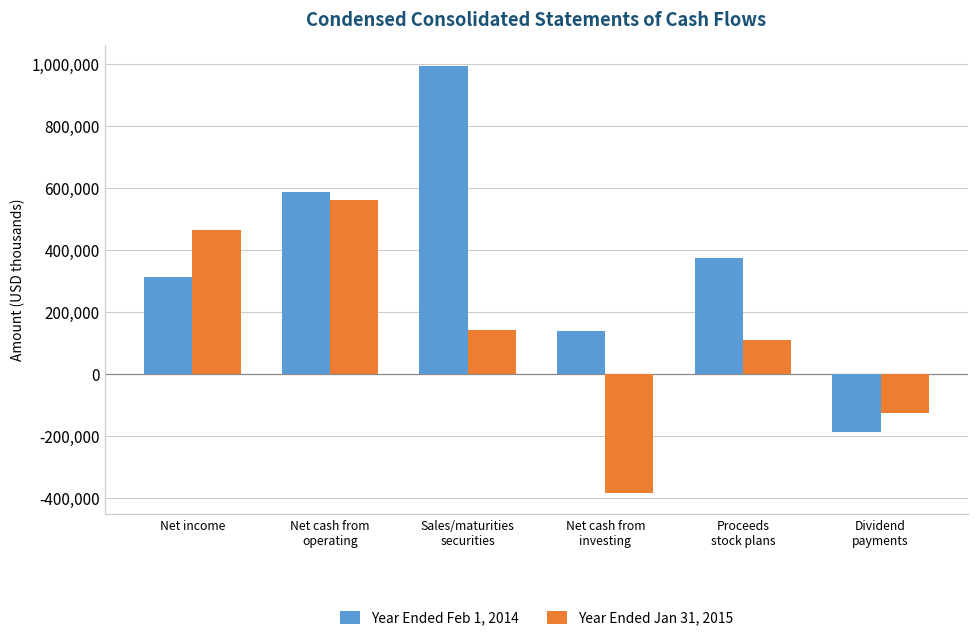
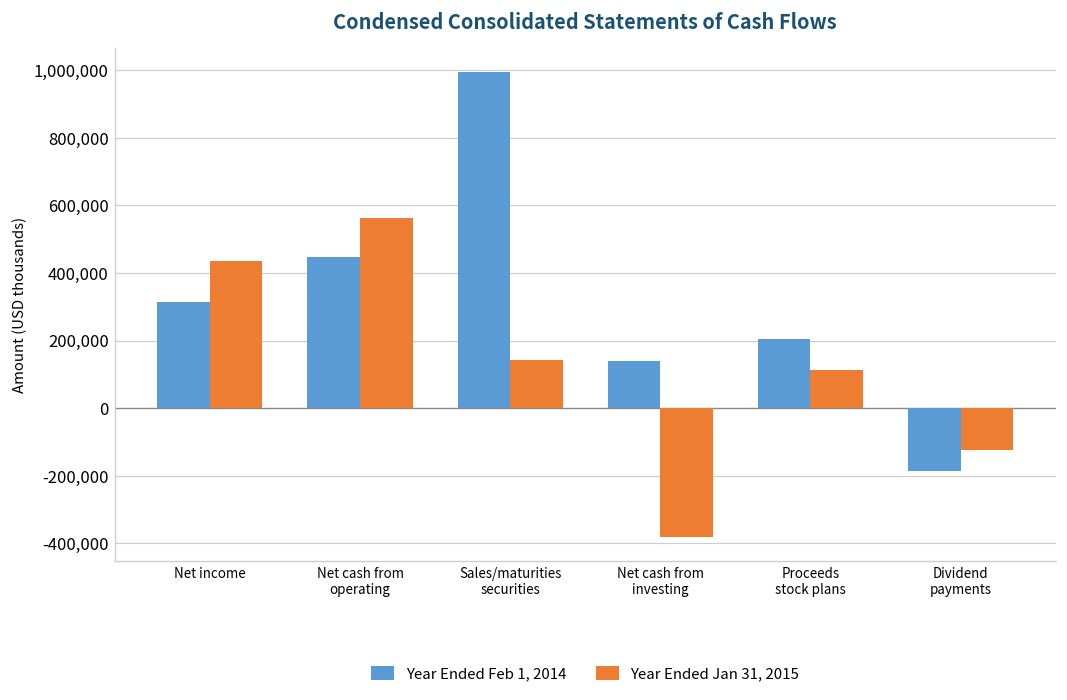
  {
    "Year Ended Feb 1, 2014": {
      "Net income": "320,000",
-     "Net cash from operating": "590,000",
+     "Net cash from operating": "450,000",
      "Sales/maturities securities": "1,000,000",
      "Net cash from investing": "140,000",
-     "Proceeds stock plans": "380,000",
+     "Proceeds stock plans": "200,000",
      "Dividend payments": "-180,000"
    },
    "Year Ended Jan 31, 2015": {
-     "Net income": "470,000",
+     "Net income": "440,000",
      "Net cash from operating": "560,000",
      "Sales/maturities securities": "140,000",
      "Net cash from investing": "-380,000",
      "Proceeds stock plans": "110,000",
      "Dividend payments": "-120,000"
    }
  }
